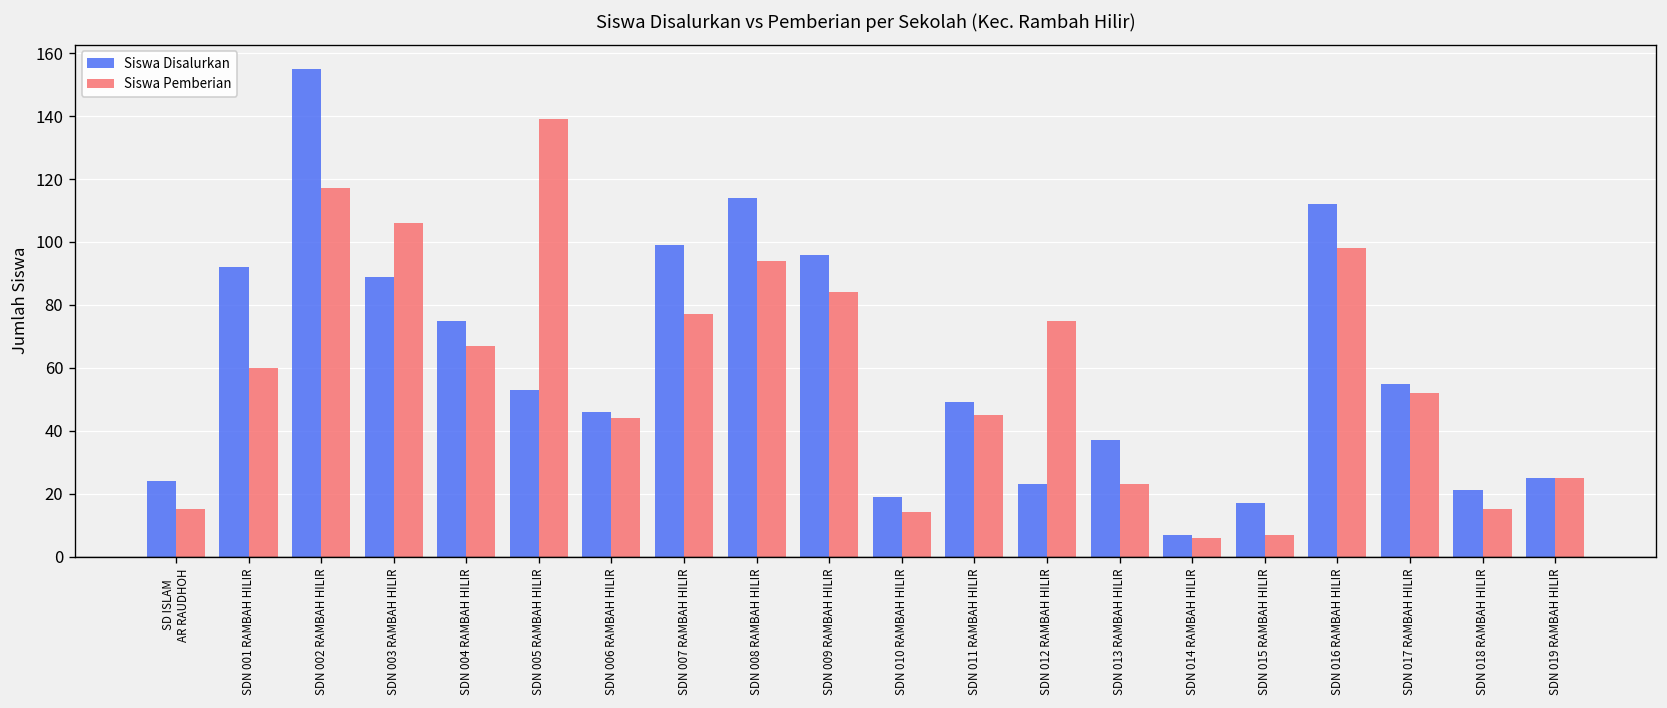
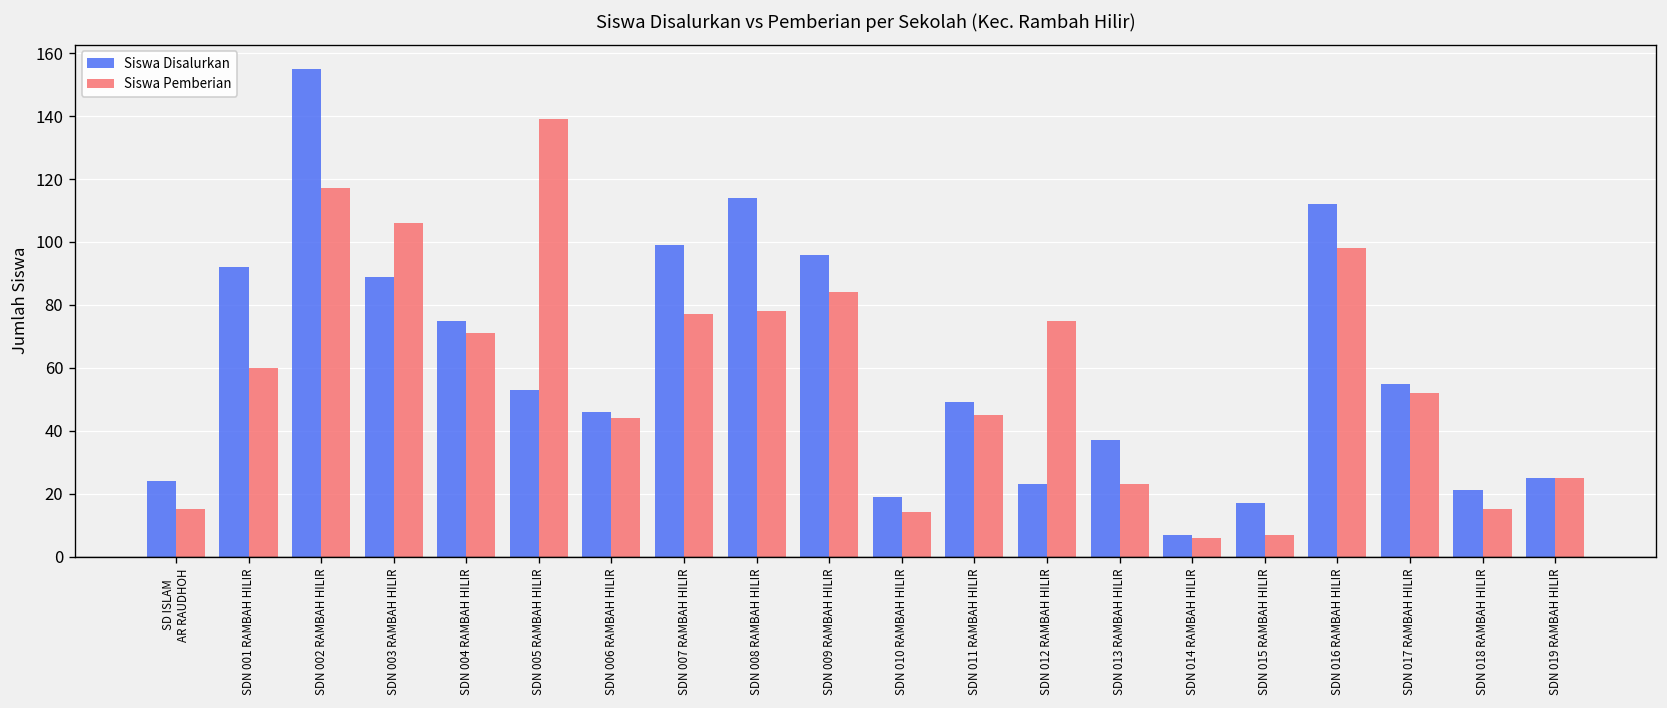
  {
    "Siswa Disalurkan": {
      "SD ISLAM AR RAUDHOH": 24,
      "SDN 001 RAMBAH HILIR": 92,
      "SDN 002 RAMBAH HILIR": 155,
      "SDN 003 RAMBAH HILIR": 89,
      "SDN 004 RAMBAH HILIR": 75,
      "SDN 005 RAMBAH HILIR": 53,
      "SDN 006 RAMBAH HILIR": 46,
      "SDN 007 RAMBAH HILIR": 99,
      "SDN 008 RAMBAH HILIR": 114,
      "SDN 009 RAMBAH HILIR": 96,
      "SDN 010 RAMBAH HILIR": 19,
      "SDN 011 RAMBAH HILIR": 49,
      "SDN 012 RAMBAH HILIR": 23,
      "SDN 013 RAMBAH HILIR": 37,
      "SDN 014 RAMBAH HILIR": 7,
      "SDN 015 RAMBAH HILIR": 17,
      "SDN 016 RAMBAH HILIR": 112,
      "SDN 017 RAMBAH HILIR": 55,
      "SDN 018 RAMBAH HILIR": 21,
      "SDN 019 RAMBAH HILIR": 25
    },
    "Siswa Pemberian": {
      "SD ISLAM AR RAUDHOH": 15,
      "SDN 001 RAMBAH HILIR": 60,
      "SDN 002 RAMBAH HILIR": 117,
      "SDN 003 RAMBAH HILIR": 106,
-     "SDN 004 RAMBAH HILIR": 67,
+     "SDN 004 RAMBAH HILIR": 71,
      "SDN 005 RAMBAH HILIR": 139,
      "SDN 006 RAMBAH HILIR": 44,
      "SDN 007 RAMBAH HILIR": 77,
-     "SDN 008 RAMBAH HILIR": 94,
+     "SDN 008 RAMBAH HILIR": 78,
      "SDN 009 RAMBAH HILIR": 84,
      "SDN 010 RAMBAH HILIR": 14,
      "SDN 011 RAMBAH HILIR": 45,
      "SDN 012 RAMBAH HILIR": 75,
      "SDN 013 RAMBAH HILIR": 23,
      "SDN 014 RAMBAH HILIR": 6,
      "SDN 015 RAMBAH HILIR": 7,
      "SDN 016 RAMBAH HILIR": 98,
      "SDN 017 RAMBAH HILIR": 52,
      "SDN 018 RAMBAH HILIR": 15,
      "SDN 019 RAMBAH HILIR": 25
    }
  }
